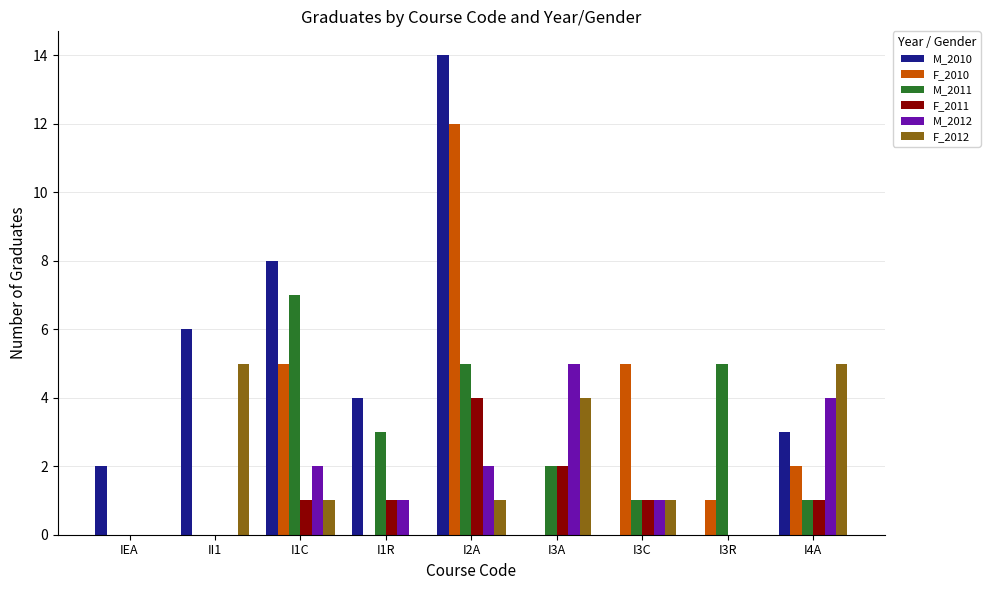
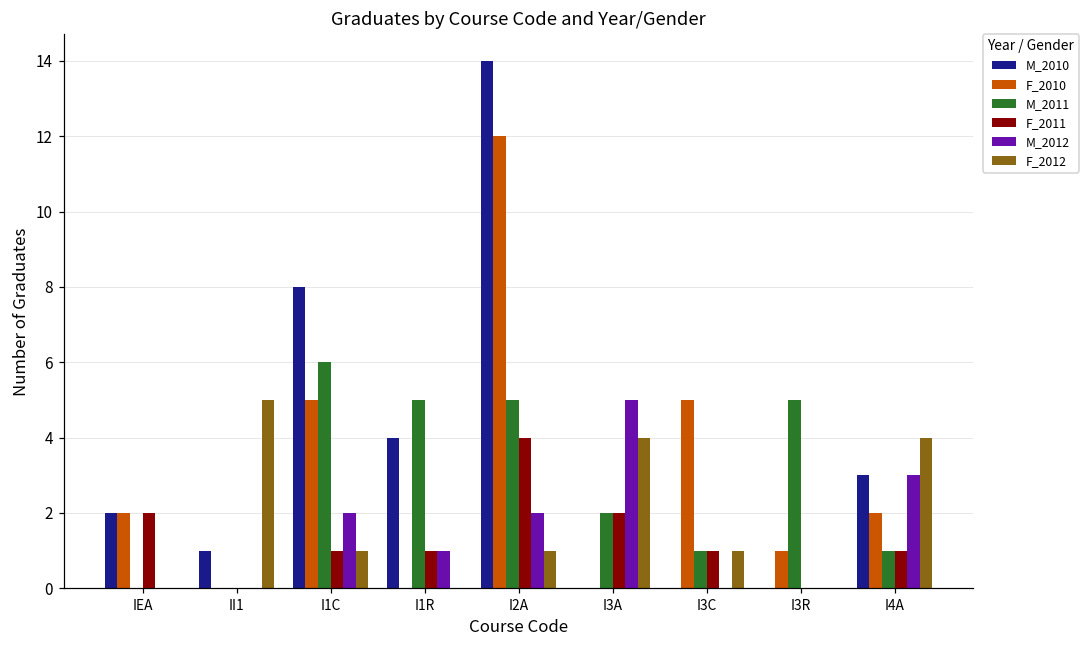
  {
    "M_2010": {
      "IEA": 2,
-     "II1": 6,
+     "II1": 1,
      "I1C": 8,
      "I1R": 4,
      "I2A": 14,
      "I3A": 0,
      "I3C": 0,
      "I3R": 0,
      "I4A": 3
    },
    "F_2010": {
-     "IEA": 0,
+     "IEA": 2,
      "II1": 0,
      "I1C": 5,
      "I1R": 0,
      "I2A": 12,
      "I3A": 0,
      "I3C": 5,
      "I3R": 1,
      "I4A": 2
    },
    "M_2011": {
      "IEA": 0,
      "II1": 0,
-     "I1C": 7,
-     "I1R": 3,
+     "I1C": 6,
+     "I1R": 5,
      "I2A": 5,
      "I3A": 2,
      "I3C": 1,
      "I3R": 5,
      "I4A": 1
    },
    "F_2011": {
-     "IEA": 0,
+     "IEA": 2,
      "II1": 0,
      "I1C": 1,
      "I1R": 1,
      "I2A": 4,
      "I3A": 2,
      "I3C": 1,
      "I3R": 0,
      "I4A": 1
    },
    "M_2012": {
      "IEA": 0,
      "II1": 0,
      "I1C": 2,
      "I1R": 1,
      "I2A": 2,
      "I3A": 5,
-     "I3C": 1,
+     "I3C": 0,
      "I3R": 0,
-     "I4A": 4
+     "I4A": 3
    },
    "F_2012": {
      "IEA": 0,
      "II1": 5,
      "I1C": 1,
      "I1R": 0,
      "I2A": 1,
      "I3A": 4,
      "I3C": 1,
      "I3R": 0,
-     "I4A": 5
+     "I4A": 4
    }
  }
